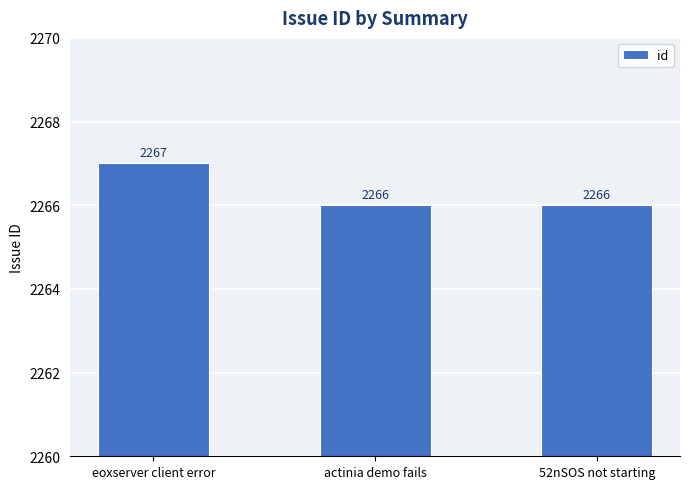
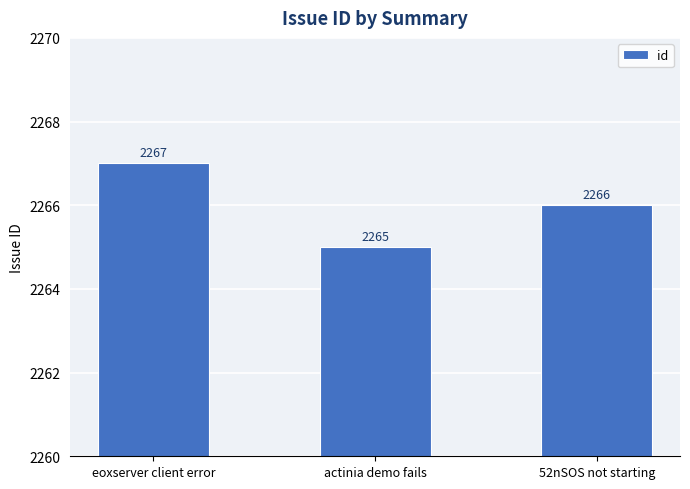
  {
    "eoxserver client error": 2267,
-   "actinia demo fails": 2266,
+   "actinia demo fails": 2265,
    "52nSOS not starting": 2266
  }
